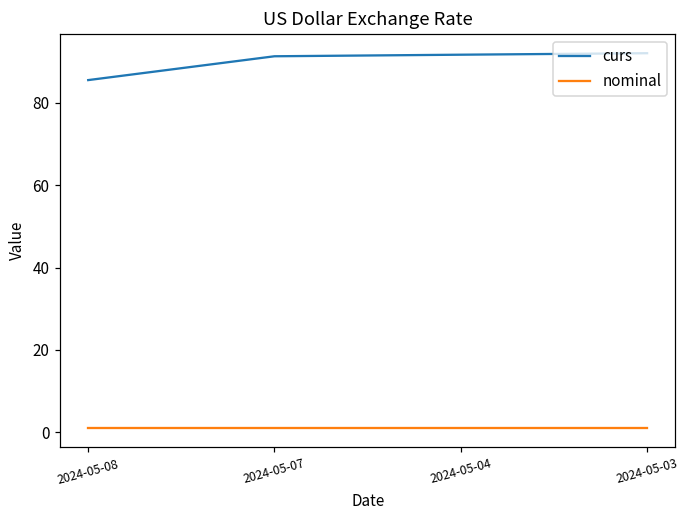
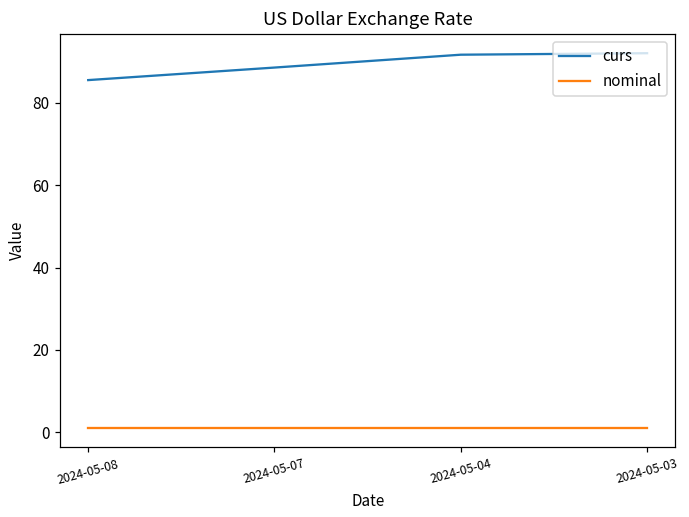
  {
    "curs": {
      "2024-05-08": 86,
-     "2024-05-07": 91,
+     "2024-05-07": 89,
      "2024-05-04": 92
    },
    "nominal": {
      "2024-05-08": 1,
      "2024-05-07": 1,
      "2024-05-04": 1,
      "2024-05-03": 1
    }
  }
